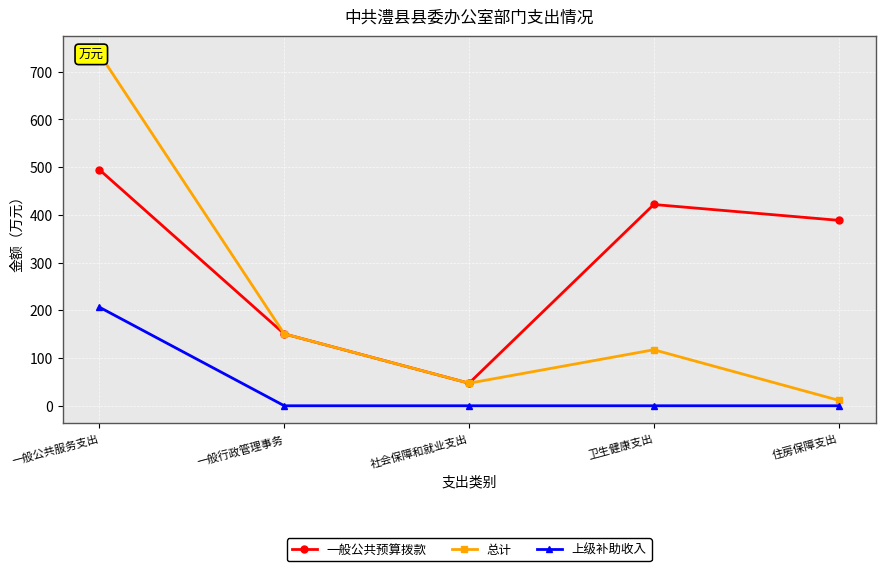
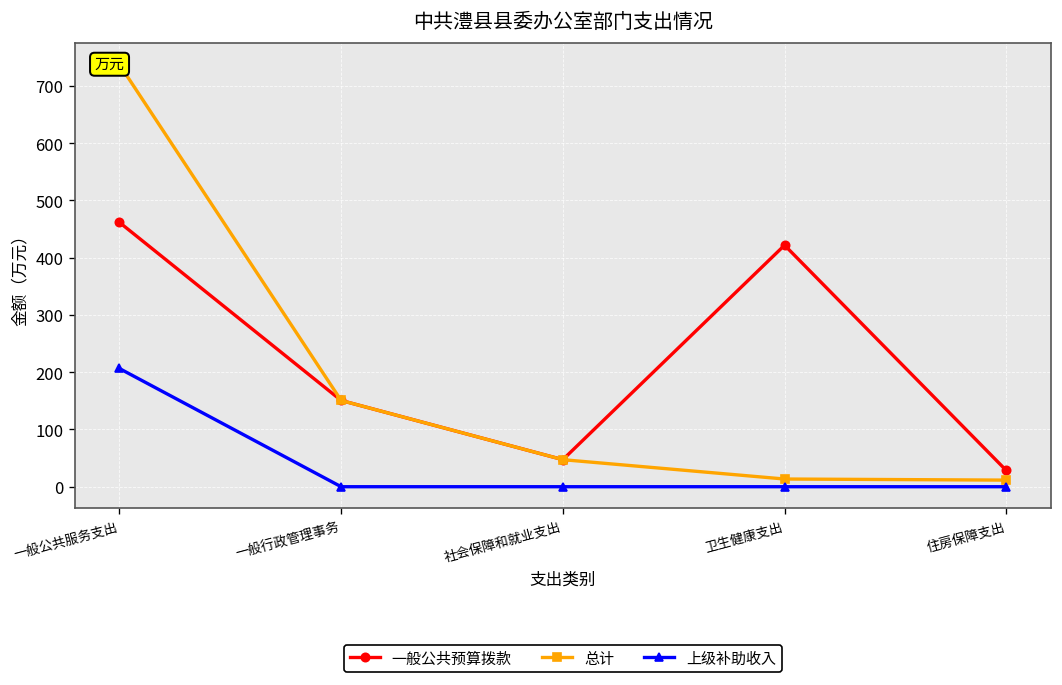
  {
    "一般公共预算拨款": {
-     "一般公共服务支出": 490,
+     "一般公共服务支出": 460,
      "卫生健康支出": 420,
-     "住房保障支出": 390
+     "住房保障支出": 30
    },
    "总计": {
-     "卫生健康支出": 120,
+     "卫生健康支出": 10,
      "住房保障支出": 10
    },
    "上级补助收入": {
      "一般公共服务支出": 210,
      "一般行政管理事务": 0,
      "社会保障和就业支出": 0,
      "卫生健康支出": 0,
      "住房保障支出": 0
    }
  }
